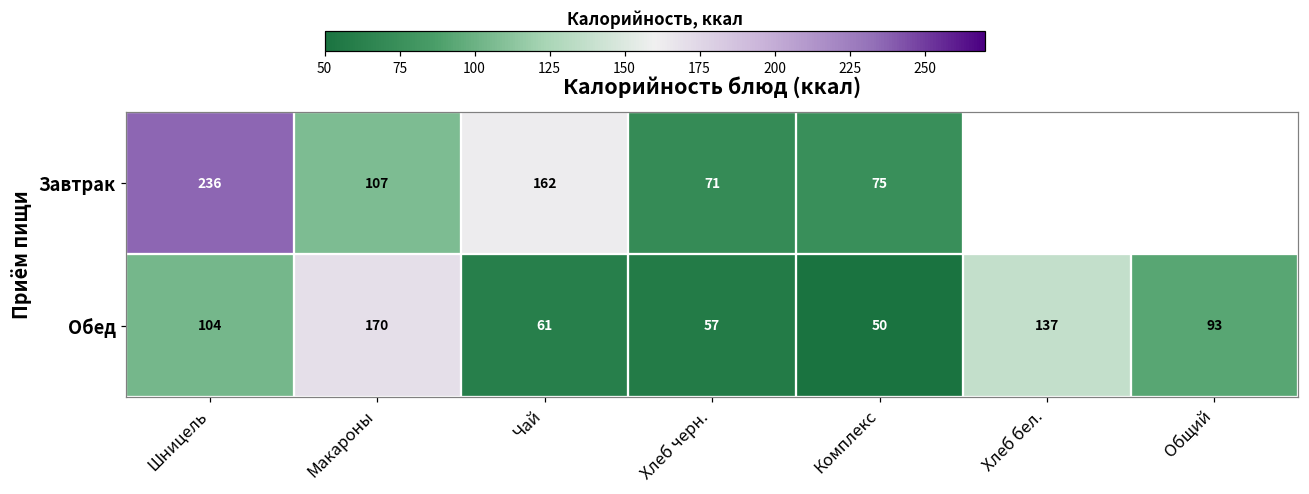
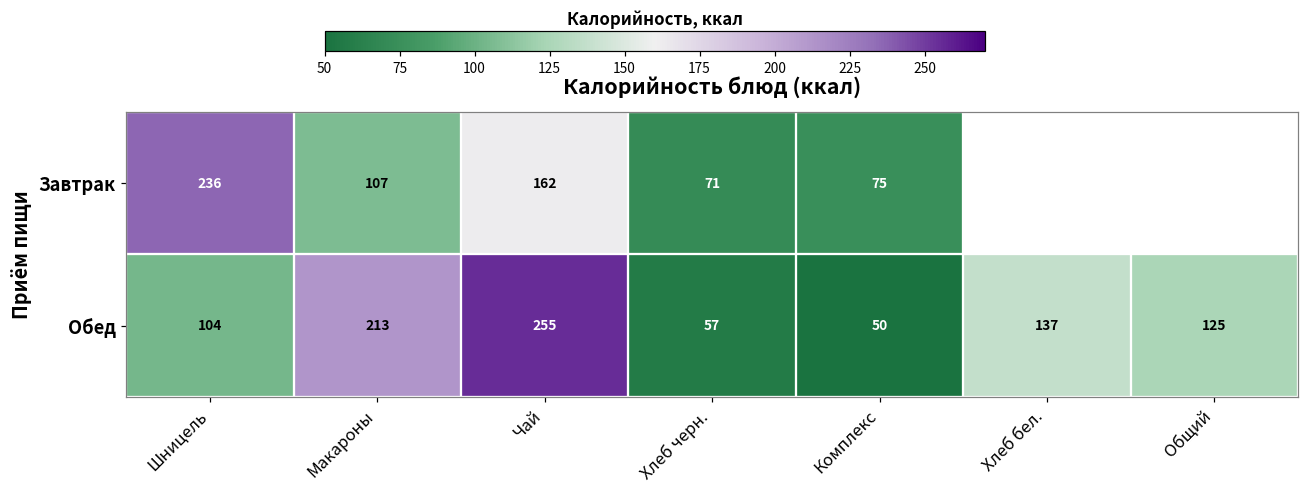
  {
    "Завтрак": {
      "Шницель": 236,
      "Макароны": 107,
      "Чай": 162,
      "Хлеб черн.": 71,
      "Комплекс": 75
    },
    "Обед": {
      "Шницель": 104,
-     "Макароны": 170,
-     "Чай": 61,
+     "Макароны": 213,
+     "Чай": 255,
      "Хлеб черн.": 57,
      "Комплекс": 50,
      "Хлеб бел.": 137,
-     "Общий": 93
+     "Общий": 125
    }
  }
